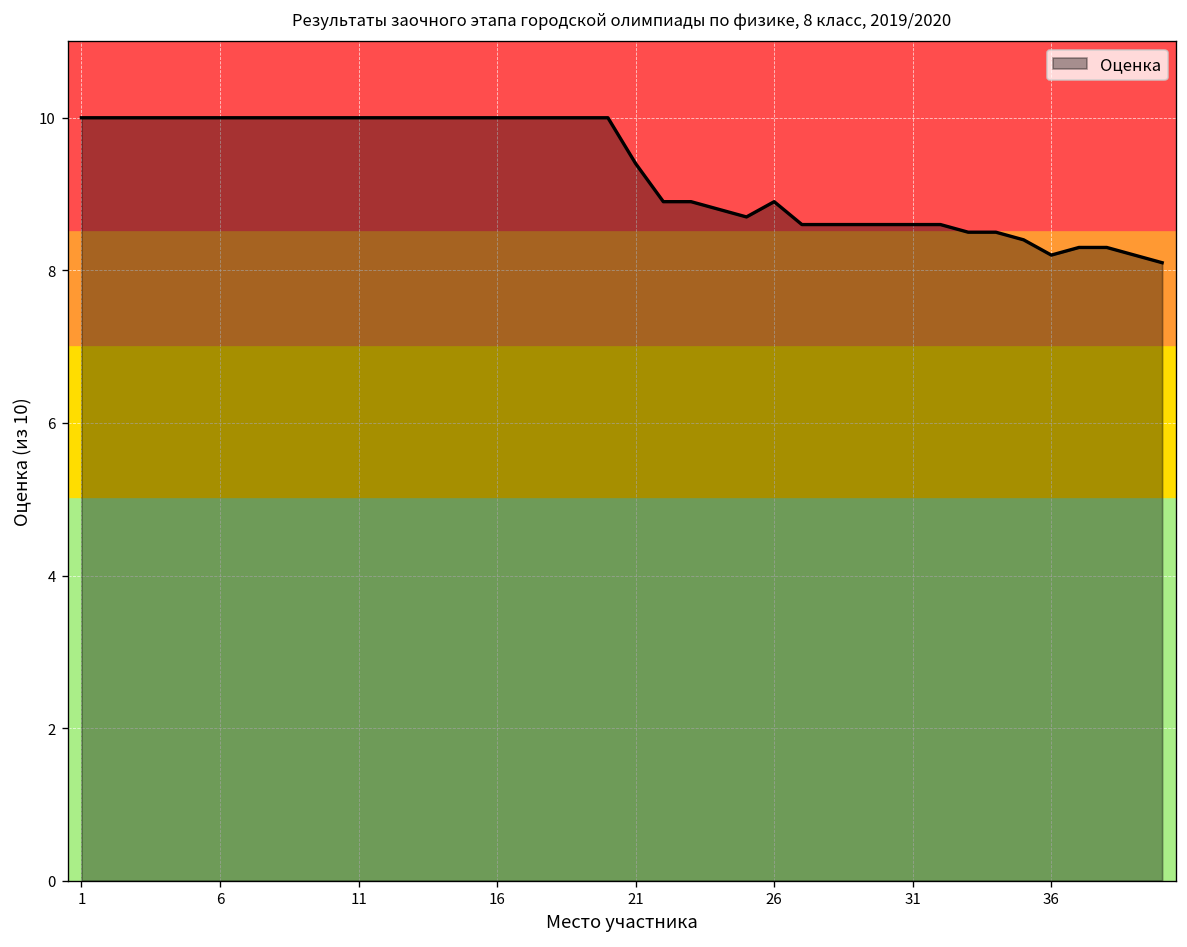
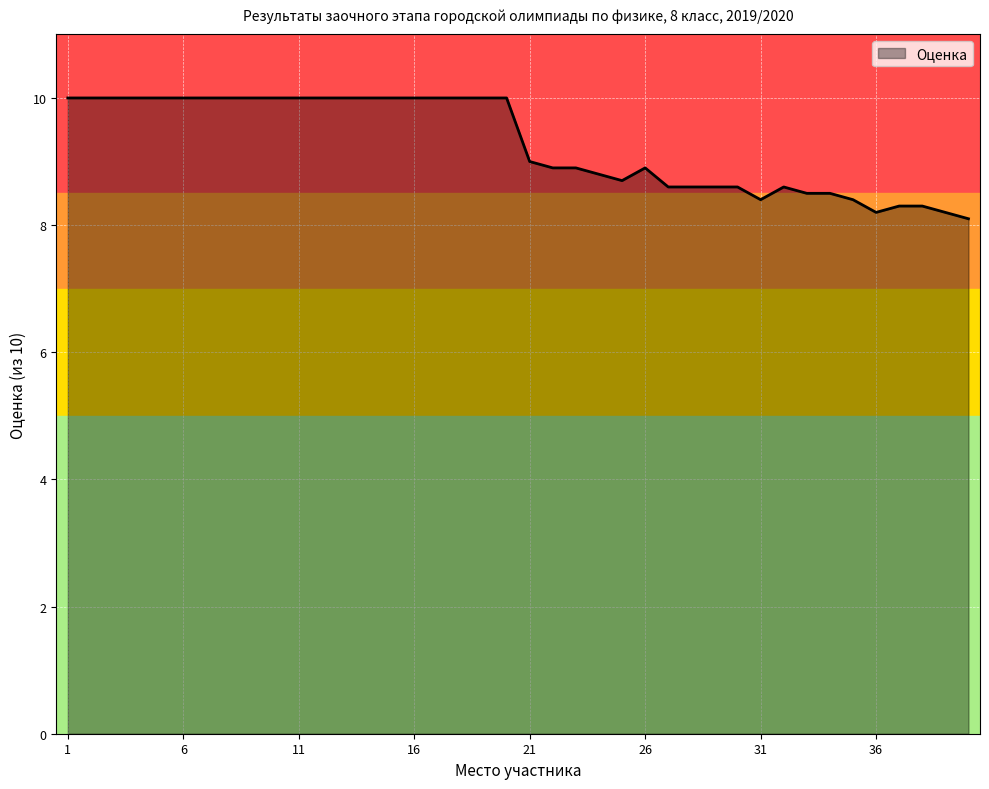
  {
    "1": 10.0,
    "6": 10.0,
    "11": 10.0,
    "16": 10.0,
-   "21": 9.4,
+   "21": 9.0,
    "26": 8.9,
-   "31": 8.6,
+   "31": 8.4,
    "36": 8.2
  }
